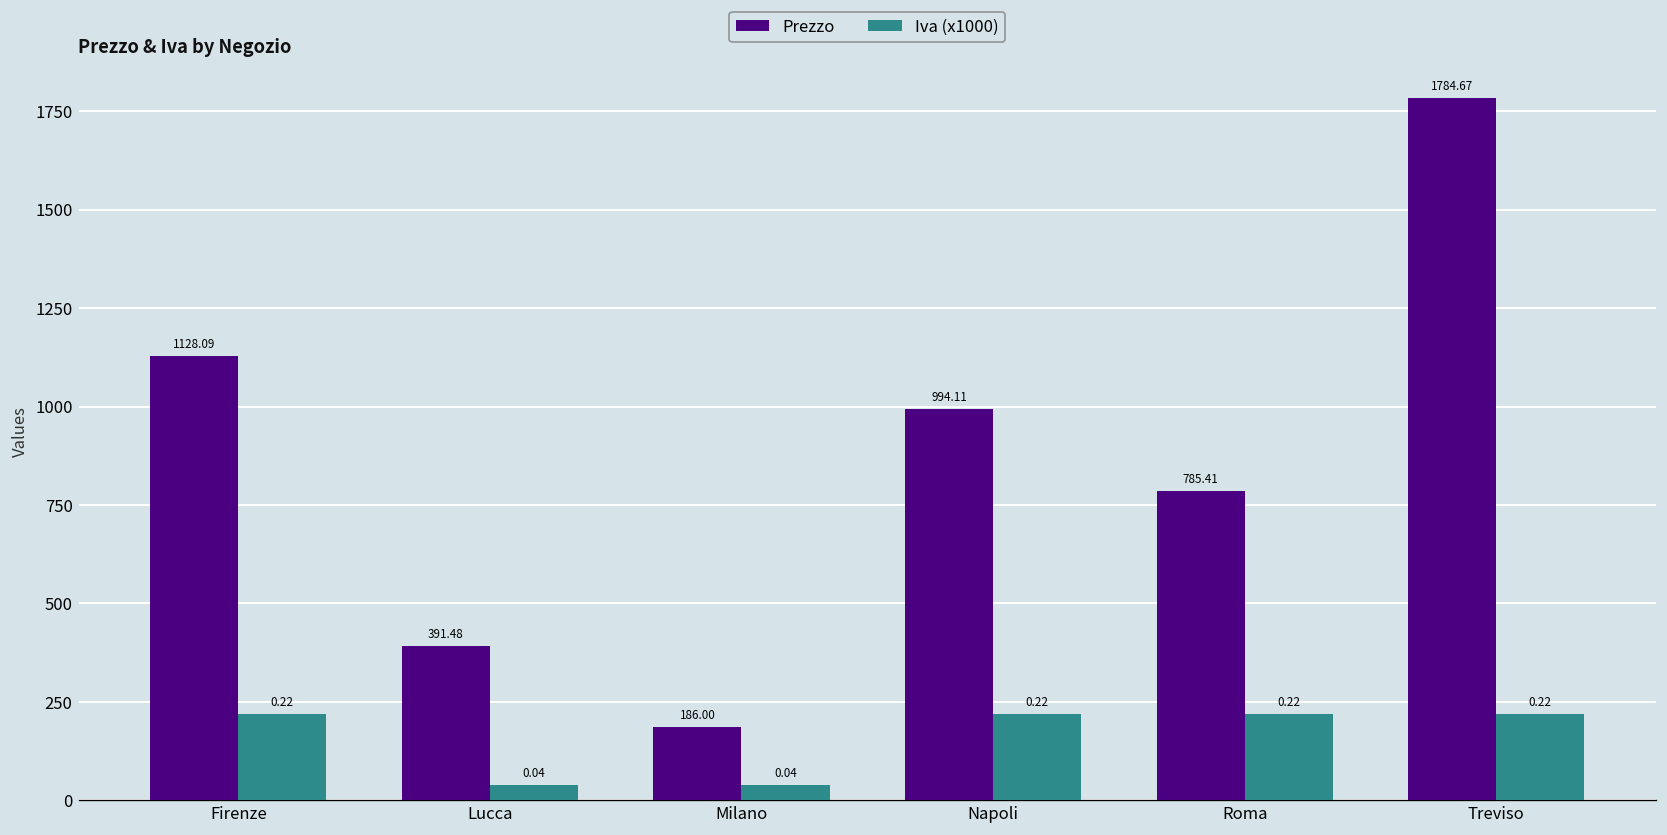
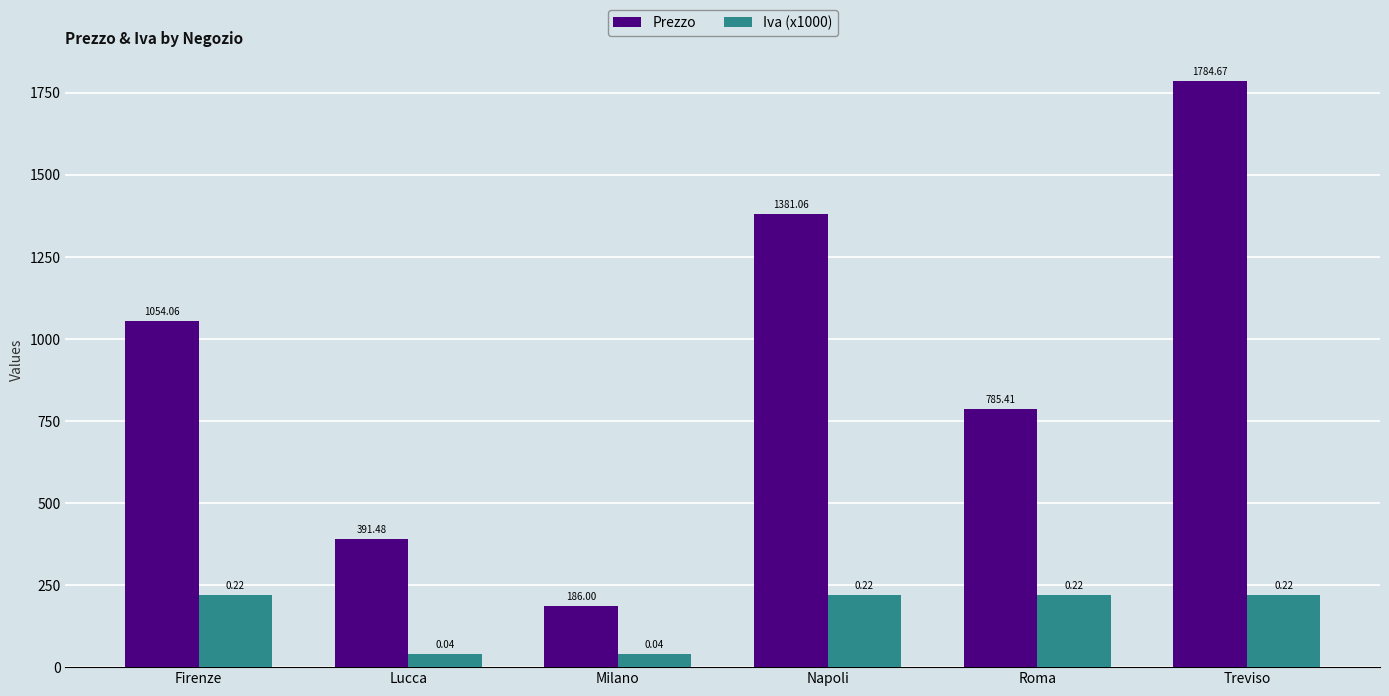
  {
    "Prezzo": {
-     "Firenze": 1128.09,
+     "Firenze": 1054.06,
      "Lucca": 391.48,
      "Milano": 186.00,
-     "Napoli": 994.11,
+     "Napoli": 1381.06,
      "Roma": 785.41,
      "Treviso": 1784.67
    }
  }
